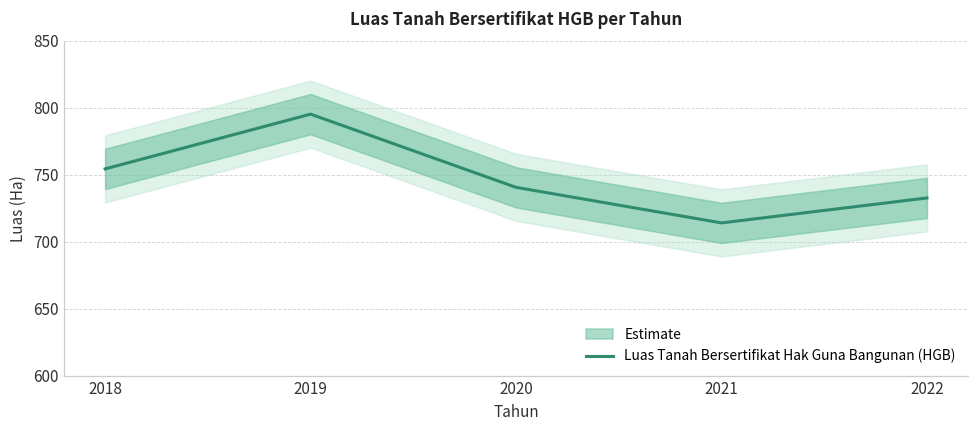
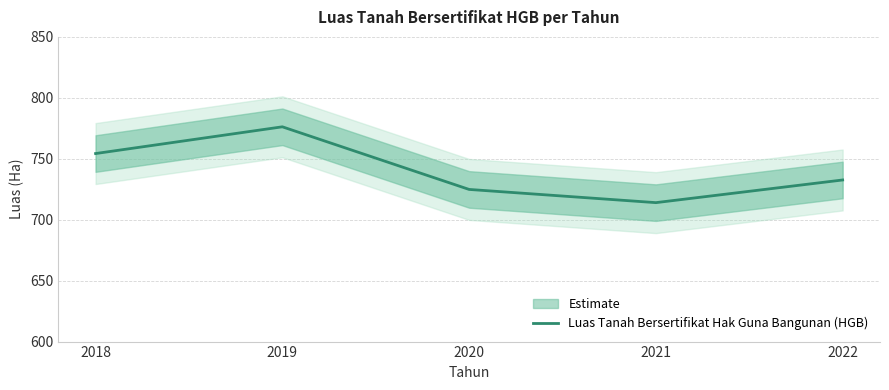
  {
    "Luas Tanah Bersertifikat Hak Guna Bangunan (HGB)": {
      "2018": 754,
-     "2019": 795,
-     "2020": 741,
+     "2019": 776,
+     "2020": 725,
      "2021": 714,
      "2022": 733
    }
  }
